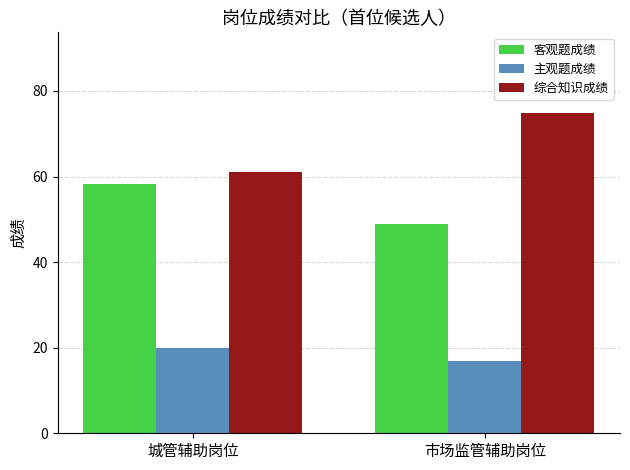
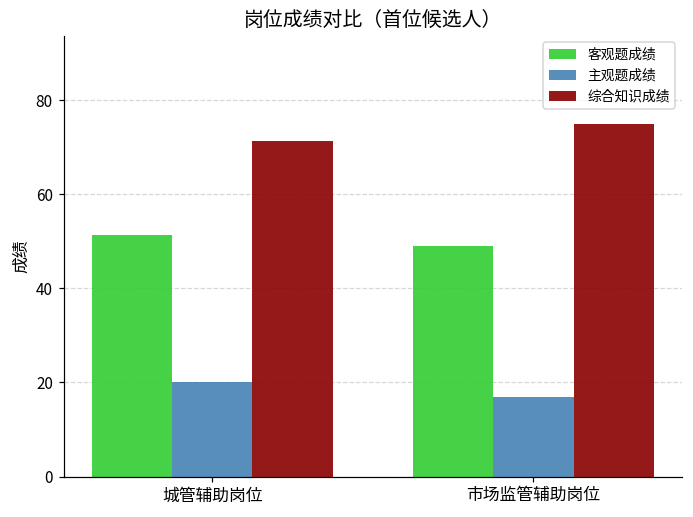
  {
    "客观题成绩": {
-     "城管辅助岗位": 58,
+     "城管辅助岗位": 51,
      "市场监管辅助岗位": 49
    },
    "主观题成绩": {
      "城管辅助岗位": 20,
      "市场监管辅助岗位": 17
    },
    "综合知识成绩": {
-     "城管辅助岗位": 61,
+     "城管辅助岗位": 71,
      "市场监管辅助岗位": 75
    }
  }
